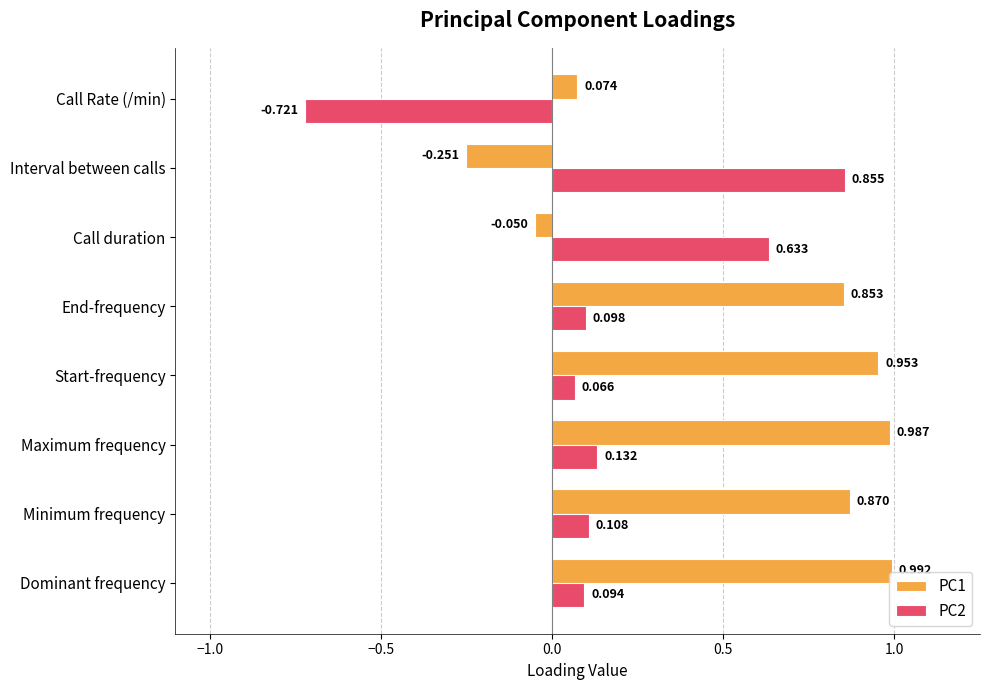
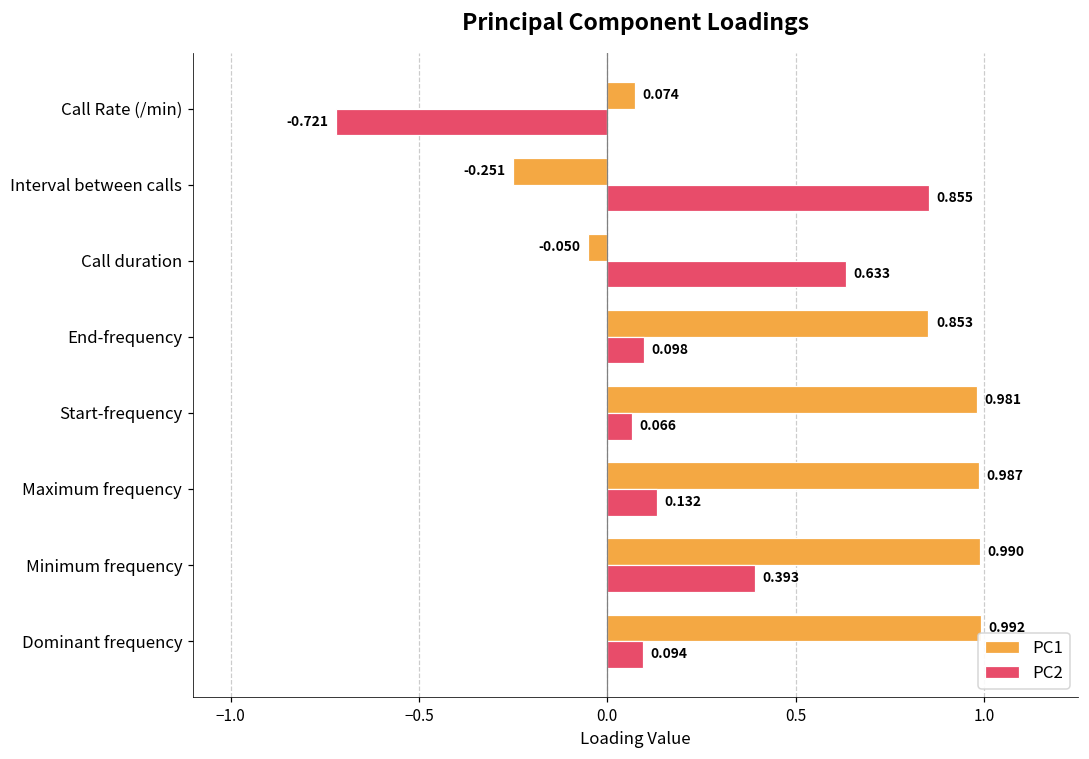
  {
    "PC1": {
      "Call Rate (/min)": 0.074,
      "Interval between calls": -0.251,
      "Call duration": -0.050,
      "End-frequency": 0.853,
-     "Start-frequency": 0.953,
+     "Start-frequency": 0.981,
      "Maximum frequency": 0.987,
-     "Minimum frequency": 0.870
+     "Minimum frequency": 0.990
    },
    "PC2": {
      "Call Rate (/min)": -0.721,
      "Interval between calls": 0.855,
      "Call duration": 0.633,
      "End-frequency": 0.098,
      "Start-frequency": 0.066,
      "Maximum frequency": 0.132,
-     "Minimum frequency": 0.108,
+     "Minimum frequency": 0.393,
      "Dominant frequency": 0.094
    }
  }
